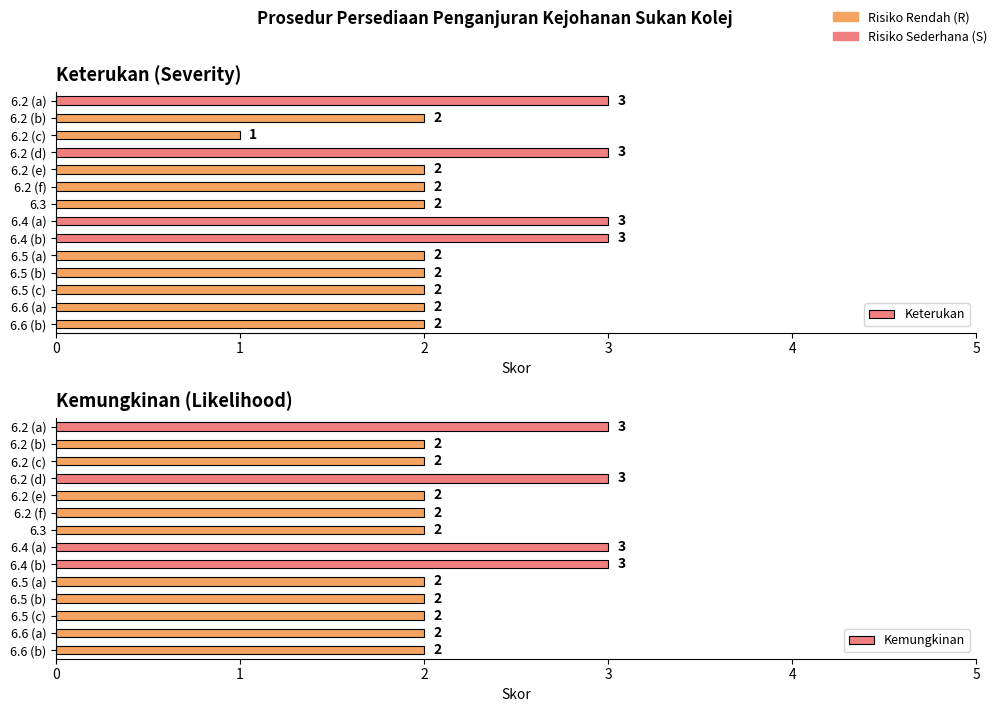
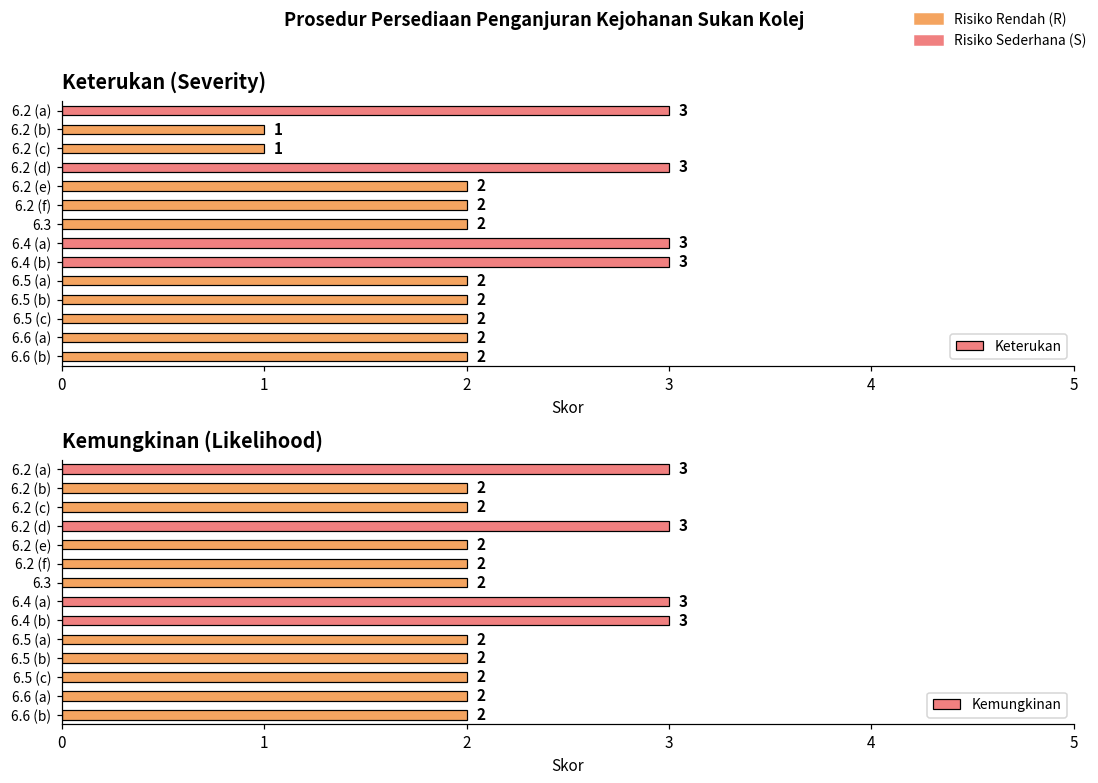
  {
    "Keterukan (Severity)": {
      "6.2 (a)": 3,
-     "6.2 (b)": 2,
+     "6.2 (b)": 1,
      "6.2 (c)": 1,
      "6.2 (d)": 3,
      "6.2 (e)": 2,
      "6.2 (f)": 2,
      "6.3": 2,
      "6.4 (a)": 3,
      "6.4 (b)": 3,
      "6.5 (a)": 2,
      "6.5 (b)": 2,
      "6.5 (c)": 2,
      "6.6 (a)": 2,
      "6.6 (b)": 2
    },
    "Kemungkinan (Likelihood)": {
      "6.2 (a)": 3,
      "6.2 (b)": 2,
      "6.2 (c)": 2,
      "6.2 (d)": 3,
      "6.2 (e)": 2,
      "6.2 (f)": 2,
      "6.3": 2,
      "6.4 (a)": 3,
      "6.4 (b)": 3,
      "6.5 (a)": 2,
      "6.5 (b)": 2,
      "6.5 (c)": 2,
      "6.6 (a)": 2,
      "6.6 (b)": 2
    }
  }
